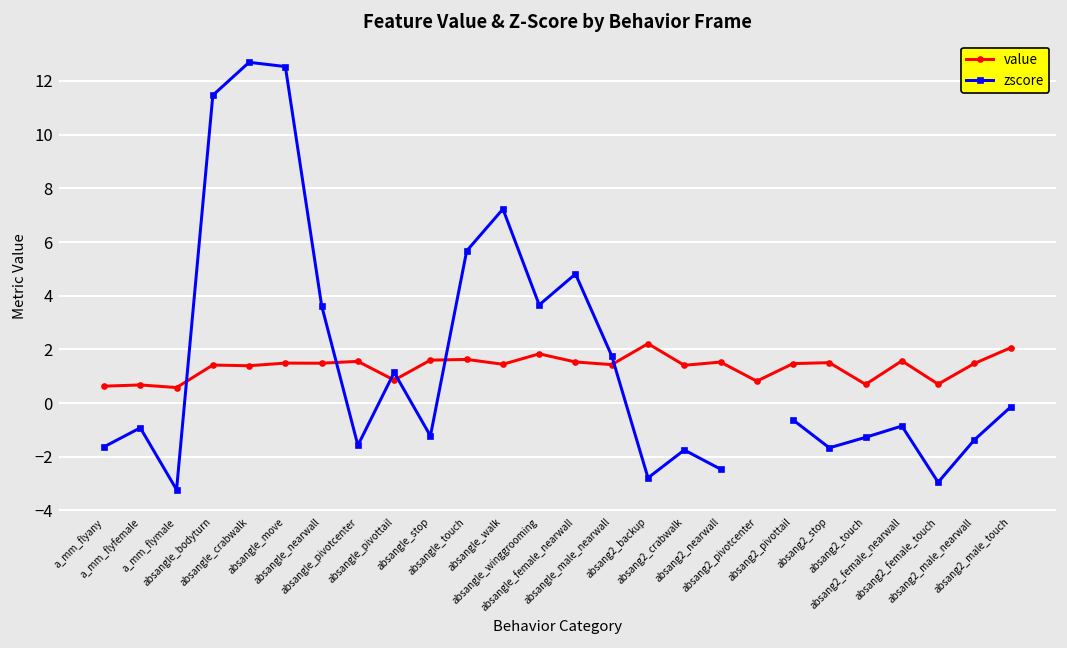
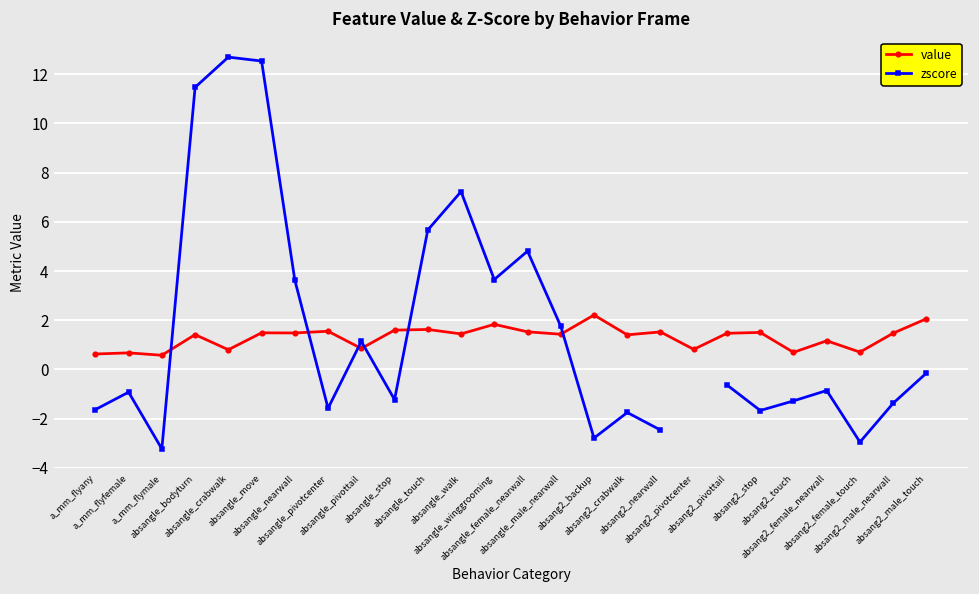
  {
    "value": {
      "a_mm_flyany": 0.6,
      "a_mm_flyfemale": 0.7,
      "a_mm_flymale": 0.6,
      "absangle_bodyturn": 1.4,
-     "absangle_crabwalk": 1.4,
+     "absangle_crabwalk": 0.8,
      "absangle_move": 1.5,
      "absangle_nearwall": 1.5,
      "absangle_pivotcenter": 1.6,
      "absangle_pivottail": 0.9,
      "absangle_stop": 1.6,
      "absangle_touch": 1.6,
      "absangle_walk": 1.4,
      "absangle_winggrooming": 1.8,
      "absangle_female_nearwall": 1.5,
      "absangle_male_nearwall": 1.4,
      "absang2_backup": 2.2,
      "absang2_crabwalk": 1.4,
      "absang2_nearwall": 1.5,
      "absang2_pivotcenter": 0.8,
      "absang2_pivottail": 1.5,
      "absang2_stop": 1.5,
      "absang2_touch": 0.7,
-     "absang2_female_nearwall": 1.6,
+     "absang2_female_nearwall": 1.2,
      "absang2_female_touch": 0.7,
      "absang2_male_nearwall": 1.5,
      "absang2_male_touch": 2.1
    },
    "zscore": {
      "a_mm_flyany": -1.6,
      "a_mm_flyfemale": -0.9,
      "a_mm_flymale": -3.2,
      "absangle_bodyturn": 11.5,
      "absangle_crabwalk": 12.7,
      "absangle_move": 12.5,
      "absangle_nearwall": 3.6,
      "absangle_pivotcenter": -1.6,
      "absangle_pivottail": 1.1,
      "absangle_stop": -1.2,
      "absangle_touch": 5.7,
      "absangle_walk": 7.2,
      "absangle_winggrooming": 3.7,
      "absangle_female_nearwall": 4.8,
      "absangle_male_nearwall": 1.8,
      "absang2_backup": -2.8,
      "absang2_crabwalk": -1.7,
      "absang2_nearwall": -2.5,
      "absang2_pivottail": -0.6,
      "absang2_stop": -1.7,
      "absang2_touch": -1.3,
      "absang2_female_nearwall": -0.9,
      "absang2_female_touch": -3.0,
      "absang2_male_nearwall": -1.4,
      "absang2_male_touch": -0.1
    }
  }
